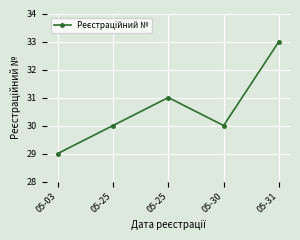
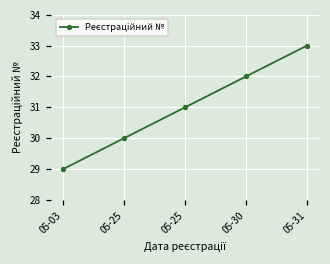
  {
    "05-03": 29,
-   "05-30": 30,
+   "05-30": 32,
    "05-31": 33
  }
